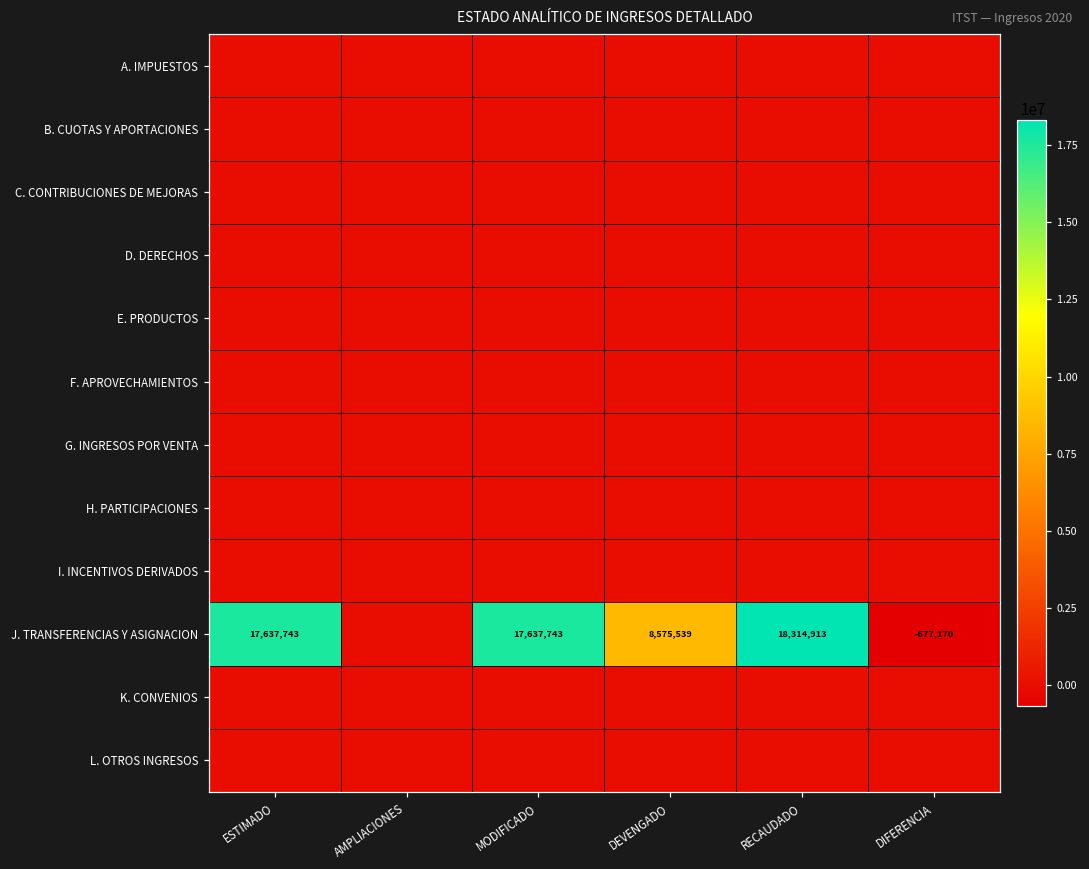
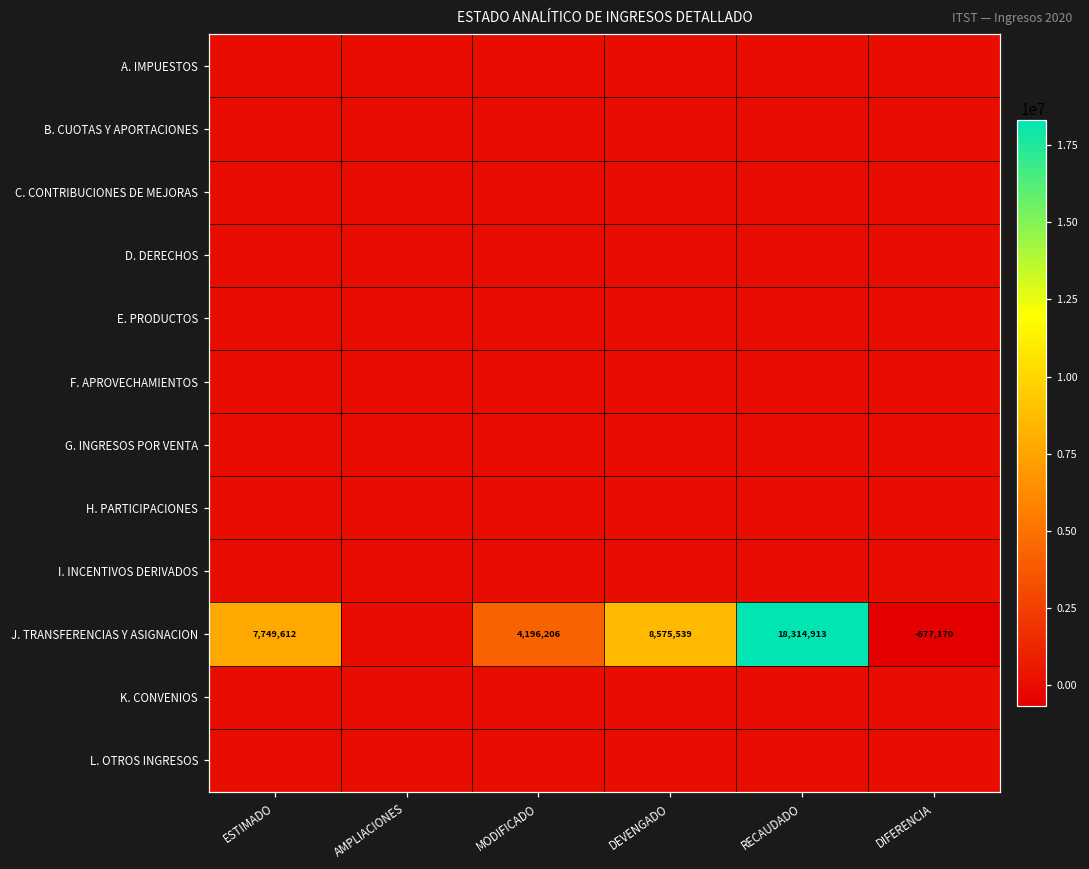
  {
    "J. TRANSFERENCIAS Y ASIGNACION": {
-     "ESTIMADO": "17,637,743",
-     "MODIFICADO": "17,637,743",
+     "ESTIMADO": "7,749,612",
+     "MODIFICADO": "4,196,206",
      "DEVENGADO": "8,575,539",
      "RECAUDADO": "18,314,913",
      "DIFERENCIA": "-677,170"
    }
  }
